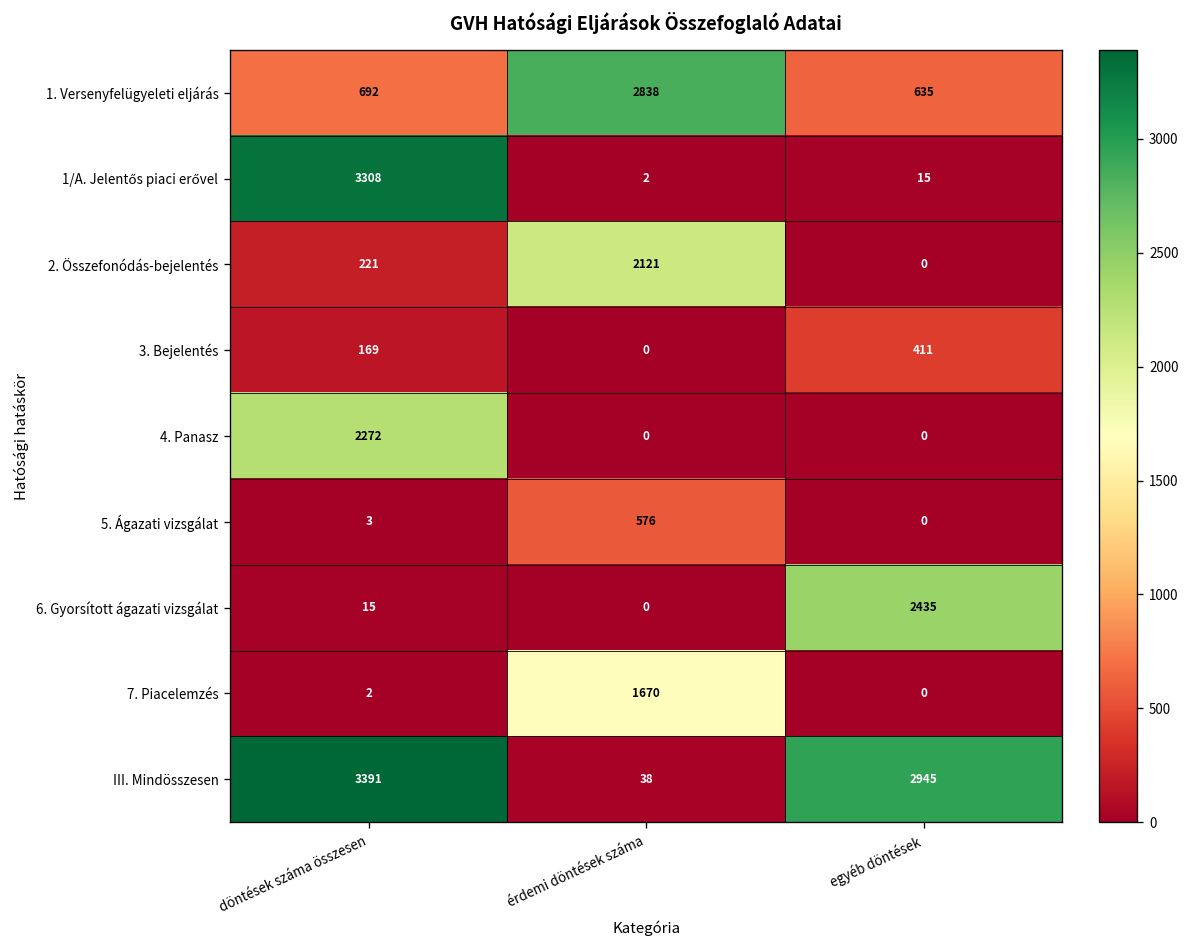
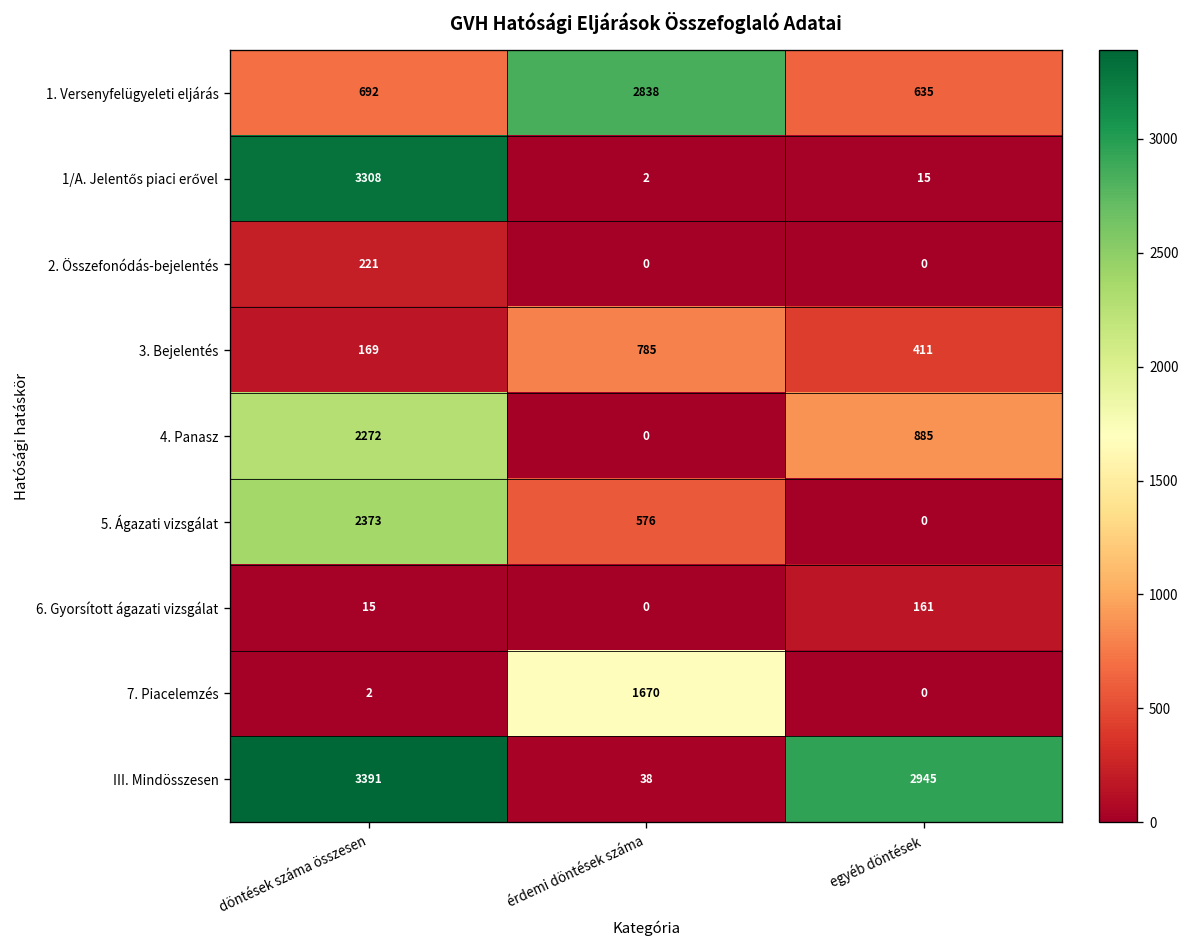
  {
    "1. Versenyfelügyeleti eljárás": {
      "döntések száma összesen": 692,
      "érdemi döntések száma": 2838,
      "egyéb döntések": 635
    },
    "1/A. Jelentős piaci erővel": {
      "döntések száma összesen": 3308,
      "érdemi döntések száma": 2,
      "egyéb döntések": 15
    },
    "2. Összefonódás-bejelentés": {
      "döntések száma összesen": 221,
-     "érdemi döntések száma": 2121,
+     "érdemi döntések száma": 0,
      "egyéb döntések": 0
    },
    "3. Bejelentés": {
      "döntések száma összesen": 169,
-     "érdemi döntések száma": 0,
+     "érdemi döntések száma": 785,
      "egyéb döntések": 411
    },
    "4. Panasz": {
      "döntések száma összesen": 2272,
      "érdemi döntések száma": 0,
-     "egyéb döntések": 0
+     "egyéb döntések": 885
    },
    "5. Ágazati vizsgálat": {
-     "döntések száma összesen": 3,
+     "döntések száma összesen": 2373,
      "érdemi döntések száma": 576,
      "egyéb döntések": 0
    },
    "6. Gyorsított ágazati vizsgálat": {
      "döntések száma összesen": 15,
      "érdemi döntések száma": 0,
-     "egyéb döntések": 2435
+     "egyéb döntések": 161
    },
    "7. Piacelemzés": {
      "döntések száma összesen": 2,
      "érdemi döntések száma": 1670,
      "egyéb döntések": 0
    },
    "III. Mindösszesen": {
      "döntések száma összesen": 3391,
      "érdemi döntések száma": 38,
      "egyéb döntések": 2945
    }
  }
